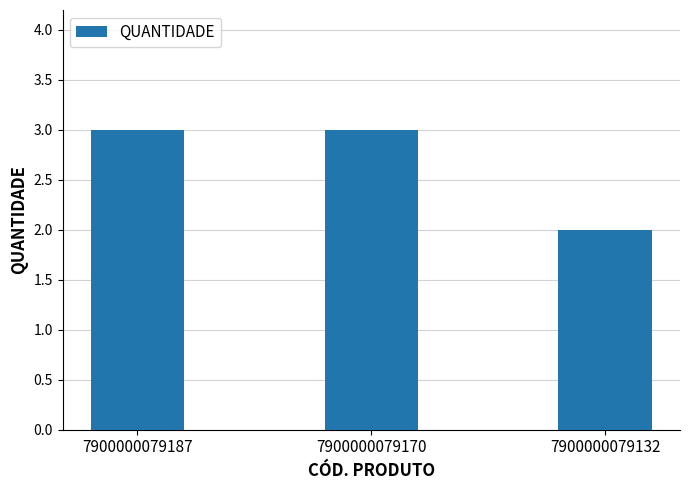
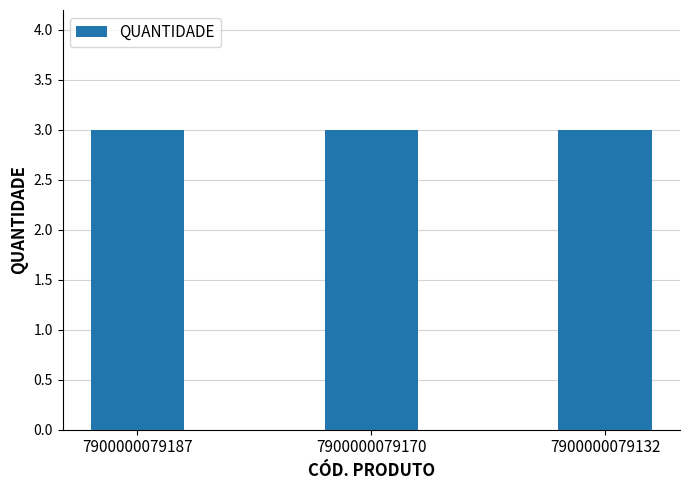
  {
    "7900000079187": 3,
    "7900000079170": 3,
-   "7900000079132": 2
+   "7900000079132": 3
  }
